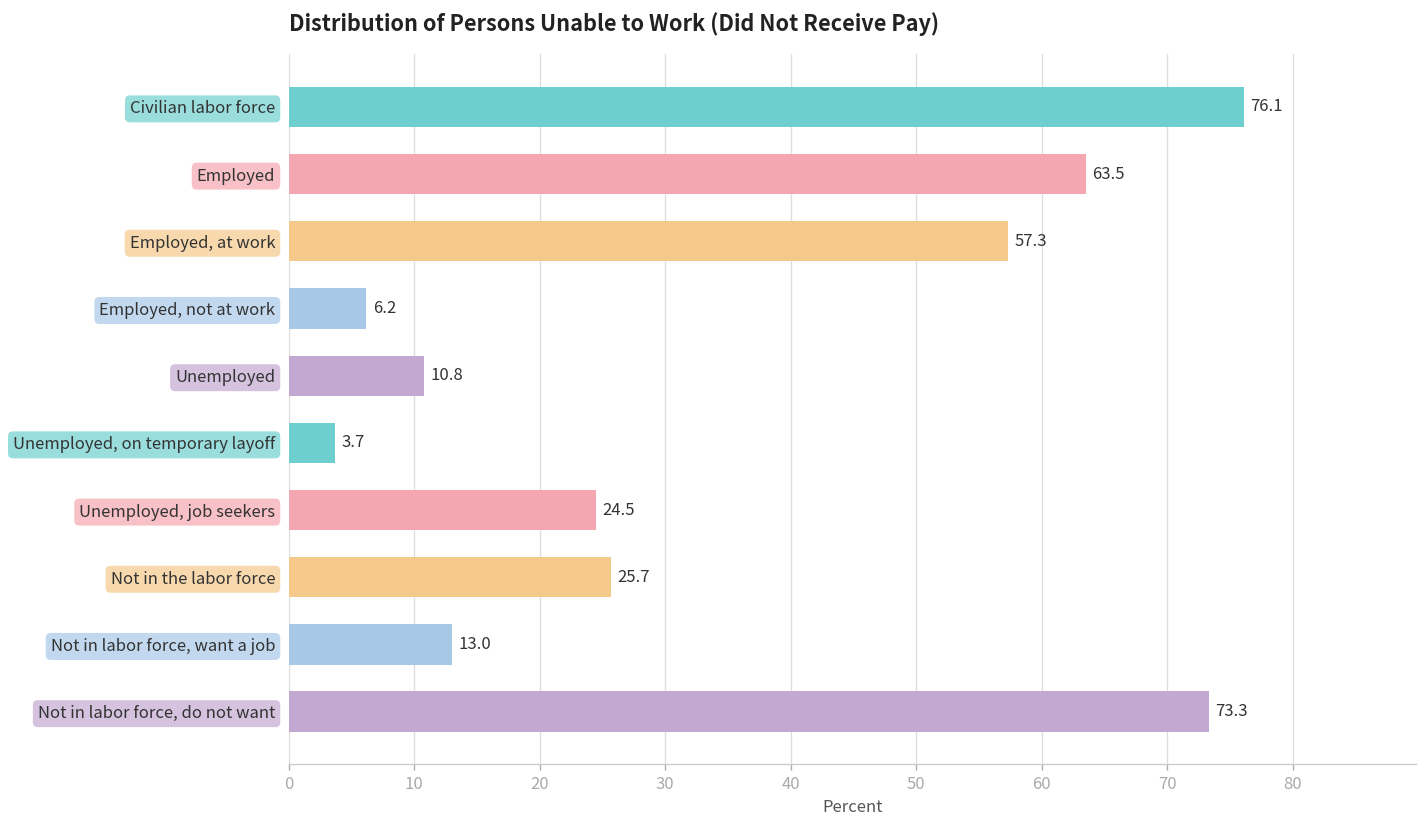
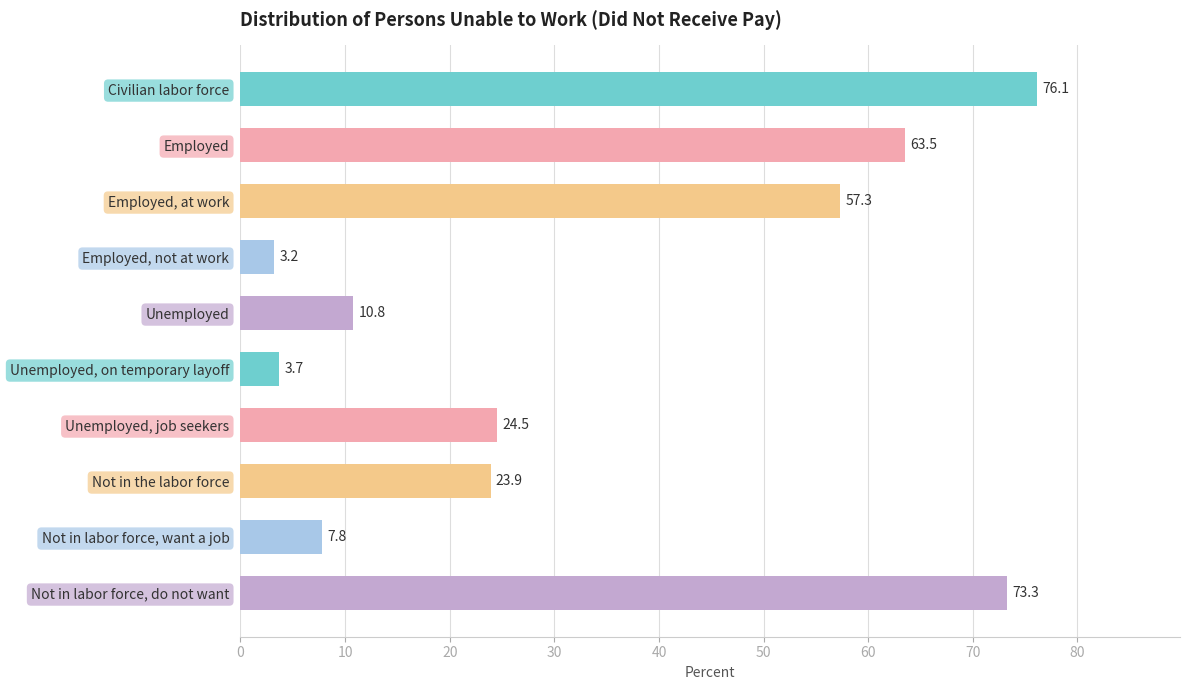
  {
    "Civilian labor force": 76.1,
    "Employed": 63.5,
    "Employed, at work": 57.3,
-   "Employed, not at work": 6.2,
+   "Employed, not at work": 3.2,
    "Unemployed": 10.8,
    "Unemployed, on temporary layoff": 3.7,
    "Unemployed, job seekers": 24.5,
-   "Not in the labor force": 25.7,
-   "Not in labor force, want a job": 13.0,
+   "Not in the labor force": 23.9,
+   "Not in labor force, want a job": 7.8,
    "Not in labor force, do not want": 73.3
  }
